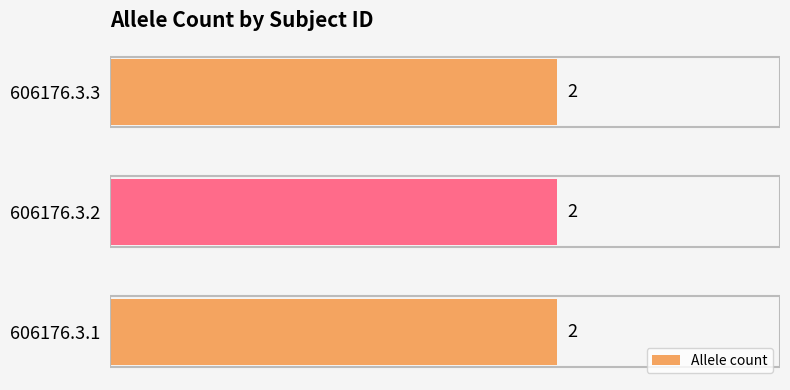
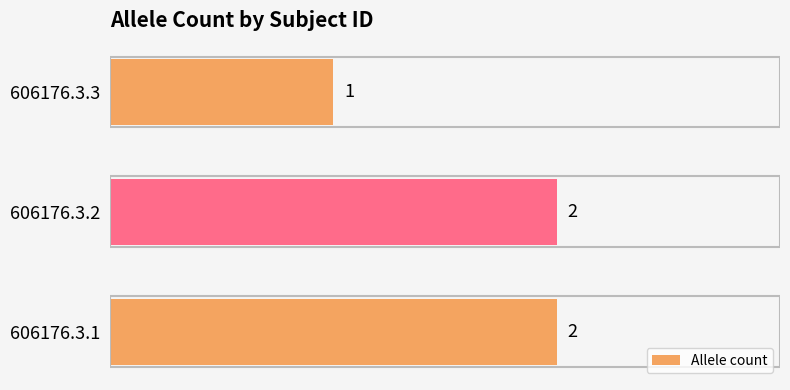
  {
-   "606176.3.3": 2,
+   "606176.3.3": 1,
    "606176.3.2": 2,
    "606176.3.1": 2
  }
